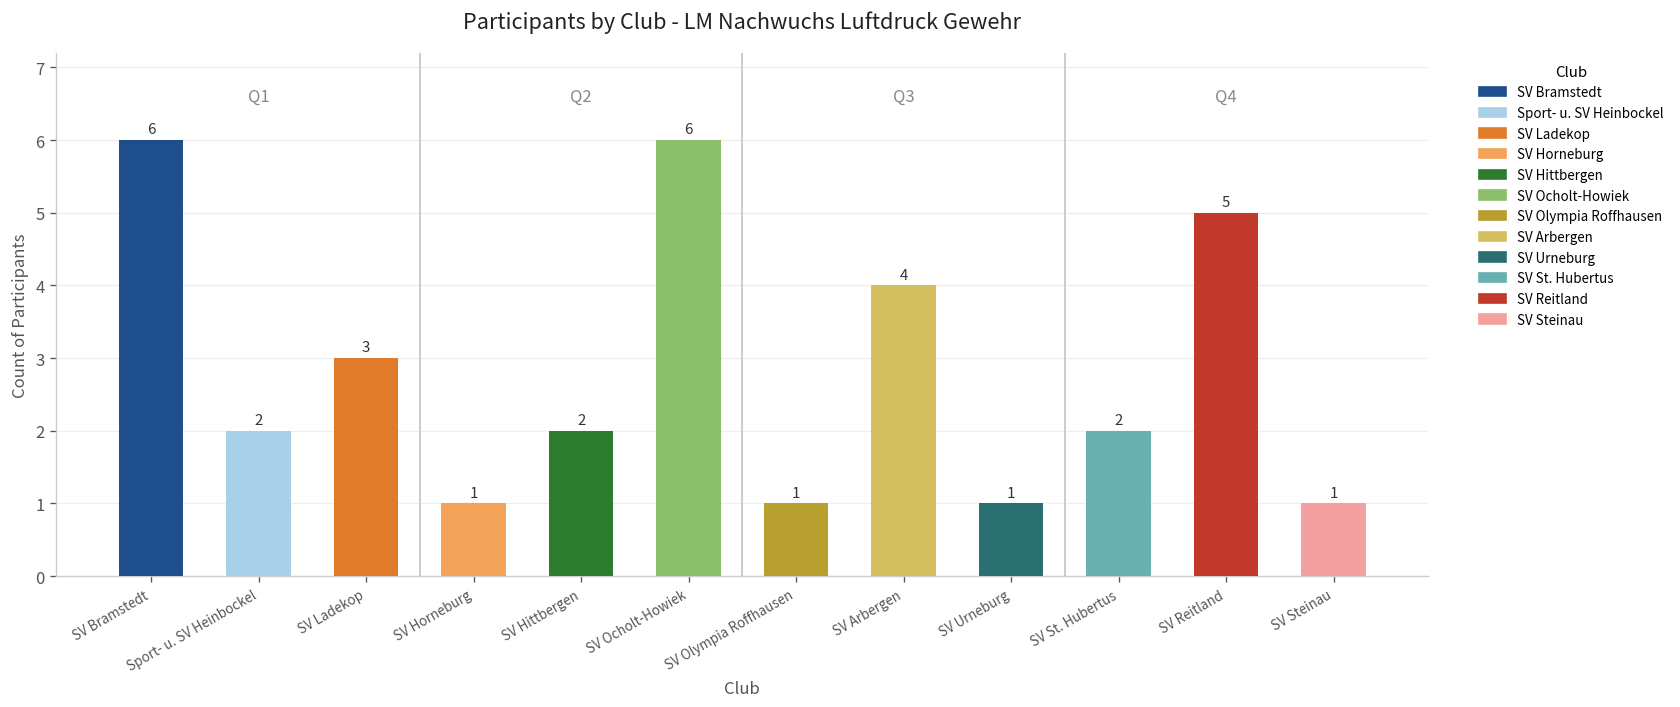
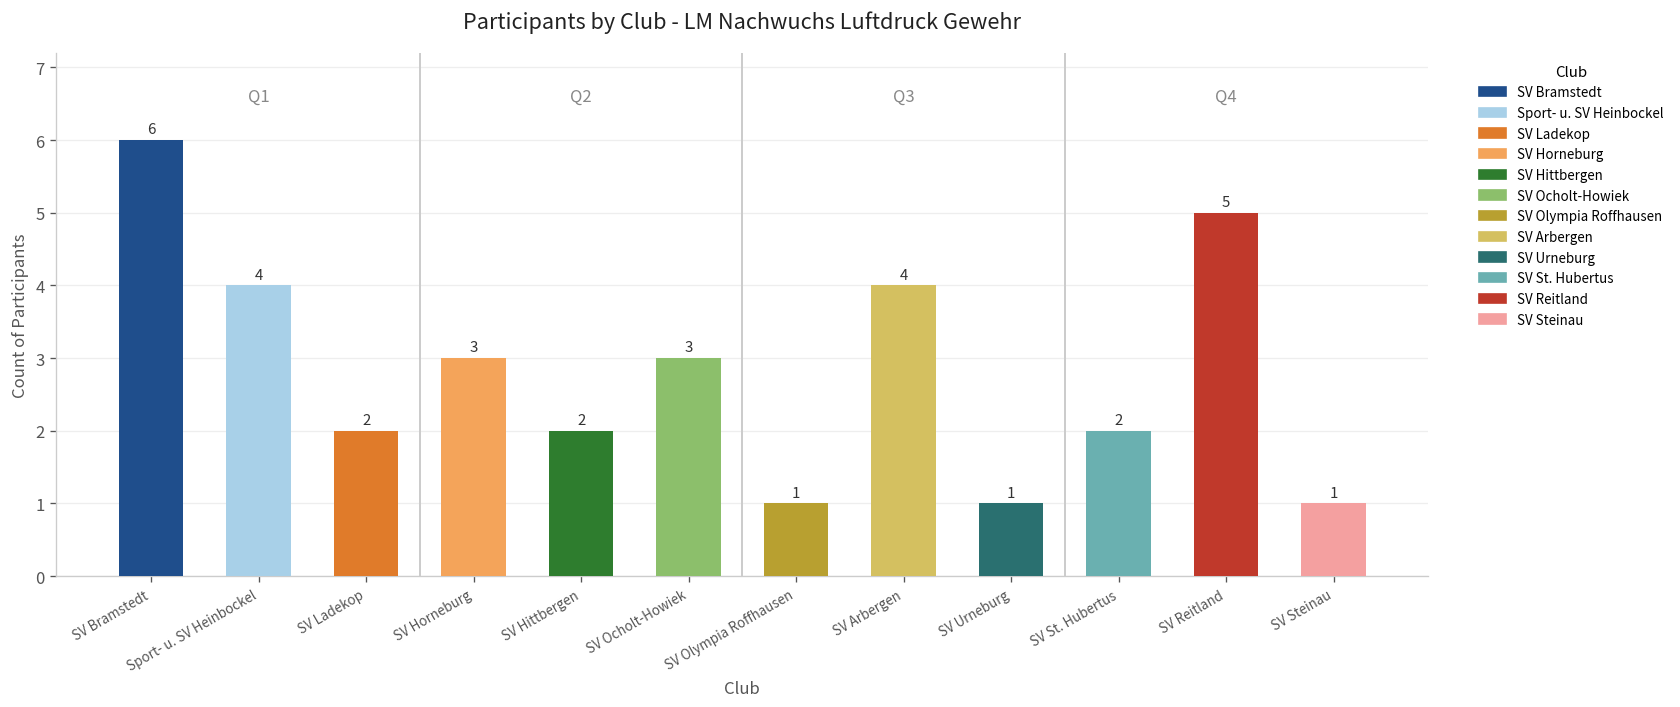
  {
    "SV Bramstedt": 6,
-   "Sport- u. SV Heinbockel": 2,
-   "SV Ladekop": 3,
-   "SV Horneburg": 1,
+   "Sport- u. SV Heinbockel": 4,
+   "SV Ladekop": 2,
+   "SV Horneburg": 3,
    "SV Hittbergen": 2,
-   "SV Ocholt-Howiek": 6,
+   "SV Ocholt-Howiek": 3,
    "SV Olympia Roffhausen": 1,
    "SV Arbergen": 4,
    "SV Urneburg": 1,
    "SV St. Hubertus": 2,
    "SV Reitland": 5,
    "SV Steinau": 1
  }
